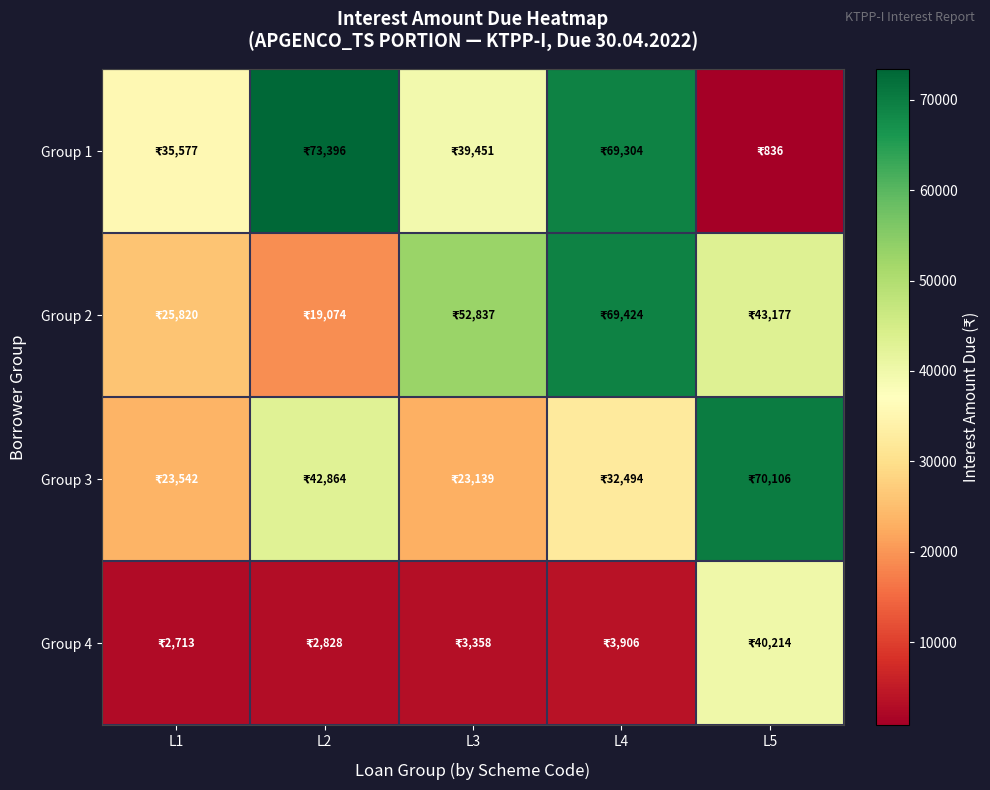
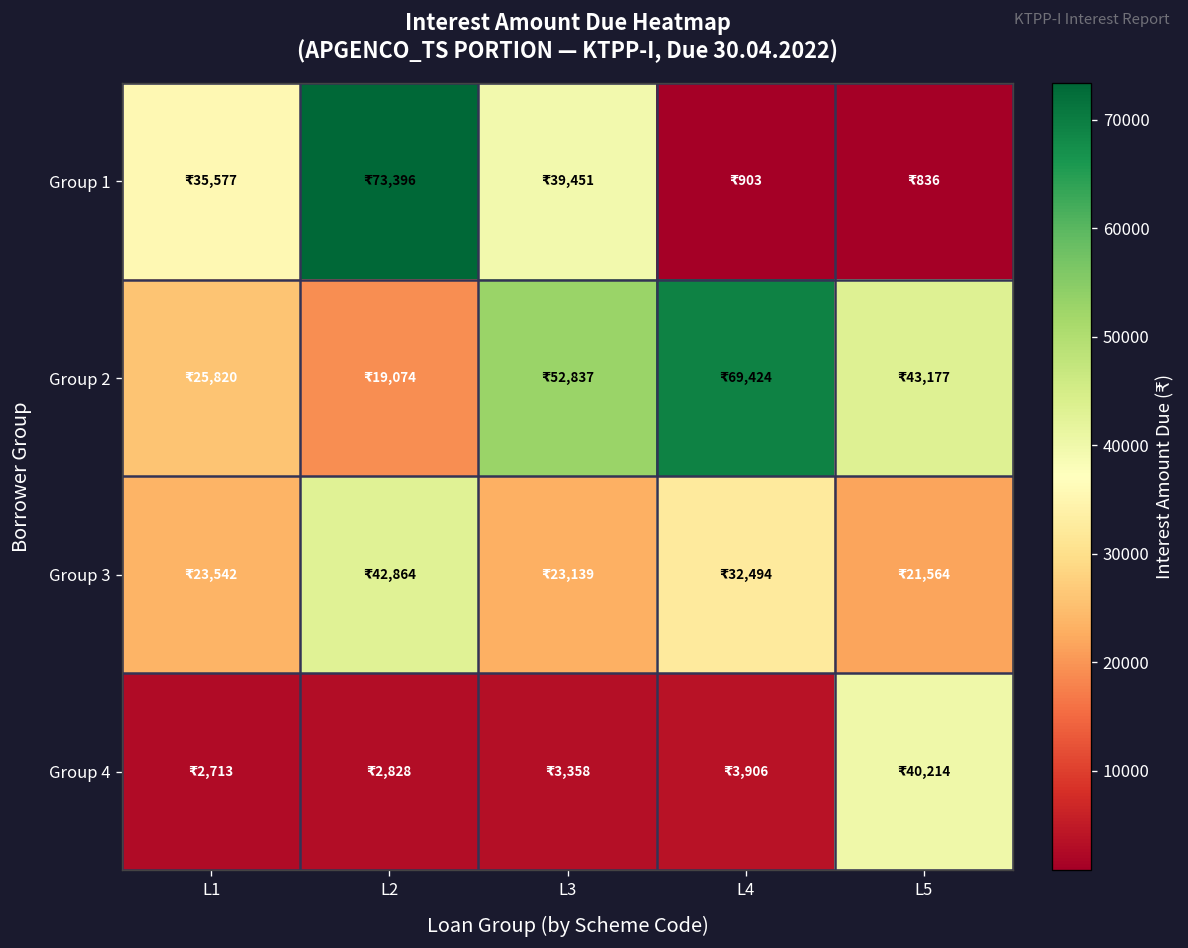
  {
    "Group 1": {
      "L1": "35,577",
      "L2": "73,396",
      "L3": "39,451",
-     "L4": "69,304",
+     "L4": "903",
      "L5": "836"
    },
    "Group 2": {
      "L1": "25,820",
      "L2": "19,074",
      "L3": "52,837",
      "L4": "69,424",
      "L5": "43,177"
    },
    "Group 3": {
      "L1": "23,542",
      "L2": "42,864",
      "L3": "23,139",
      "L4": "32,494",
-     "L5": "70,106"
+     "L5": "21,564"
    },
    "Group 4": {
      "L1": "2,713",
      "L2": "2,828",
      "L3": "3,358",
      "L4": "3,906",
      "L5": "40,214"
    }
  }
